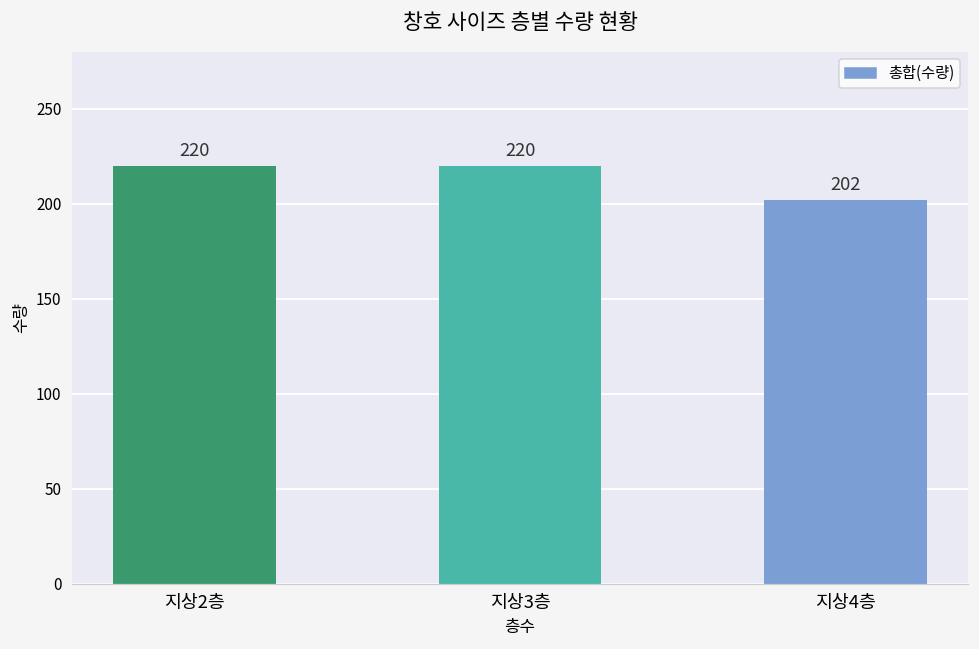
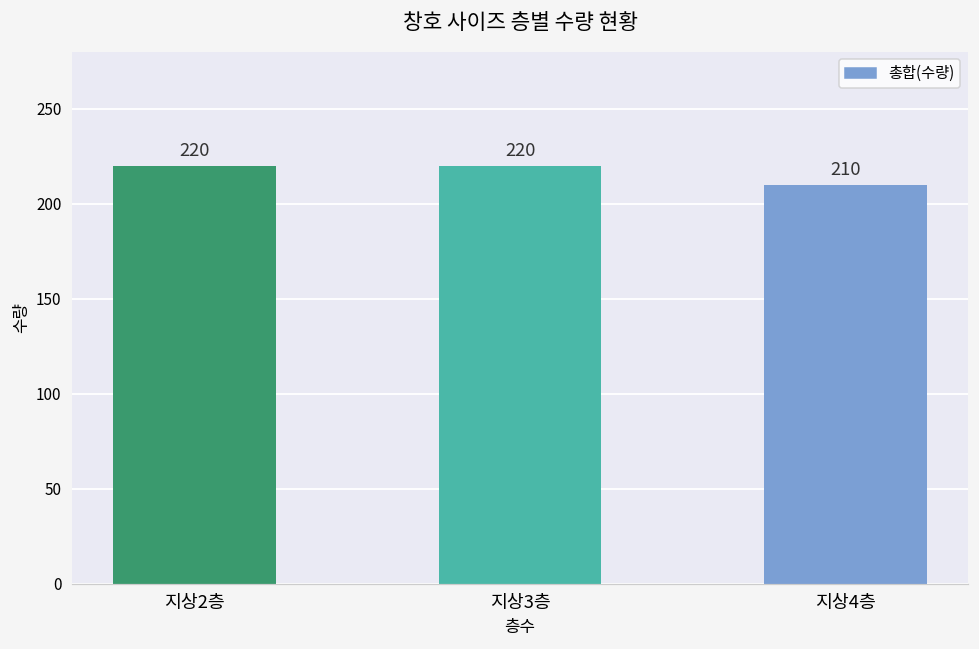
  {
    "지상2층": 220,
    "지상3층": 220,
-   "지상4층": 202
+   "지상4층": 210
  }
